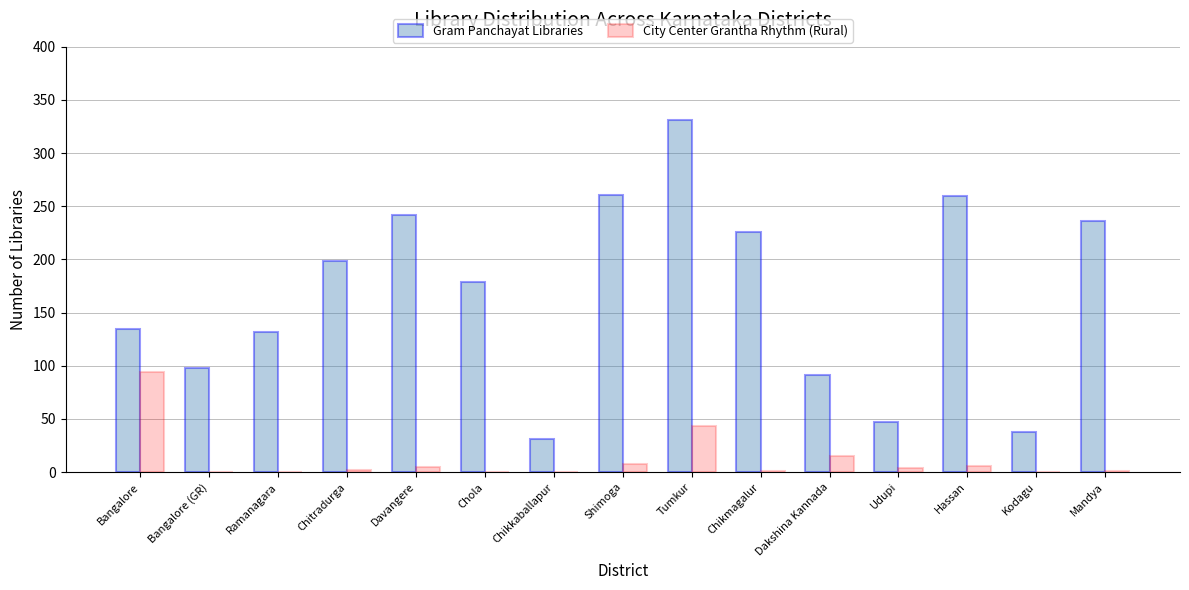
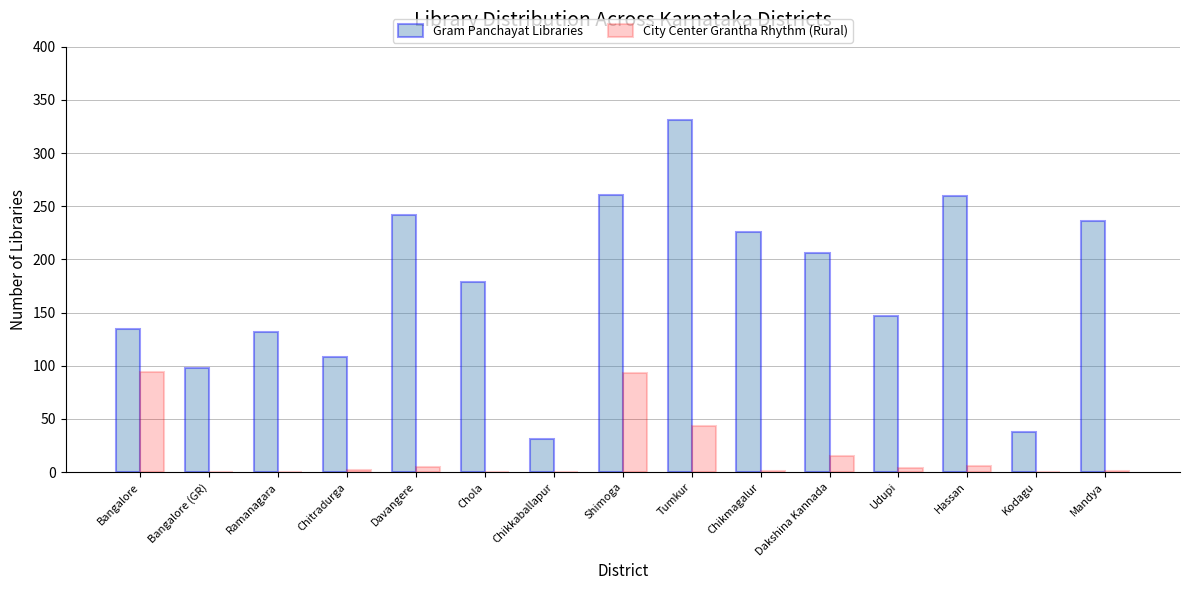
  {
    "Gram Panchayat Libraries": {
      "Bangalore": 135,
      "Bangalore (GR)": 98,
      "Ramanagara": 132,
-     "Chitradurga": 199,
+     "Chitradurga": 108,
      "Davangere": 242,
      "Chola": 179,
      "Chikkaballapur": 31,
      "Shimoga": 261,
      "Tumkur": 331,
      "Chikmagalur": 226,
-     "Dakshina Kannada": 91,
-     "Udupi": 47,
+     "Dakshina Kannada": 206,
+     "Udupi": 147,
      "Hassan": 260,
      "Kodagu": 38,
      "Mandya": 236
    },
    "City Center Grantha Rhythm (Rural)": {
      "Bangalore": 94,
      "Bangalore (GR)": 0,
      "Ramanagara": 0,
      "Davangere": 5,
      "Chola": 0,
      "Chikkaballapur": 0,
-     "Shimoga": 8,
+     "Shimoga": 93,
      "Tumkur": 43,
      "Dakshina Kannada": 15,
      "Udupi": 4,
      "Hassan": 6,
      "Kodagu": 0
    }
  }
